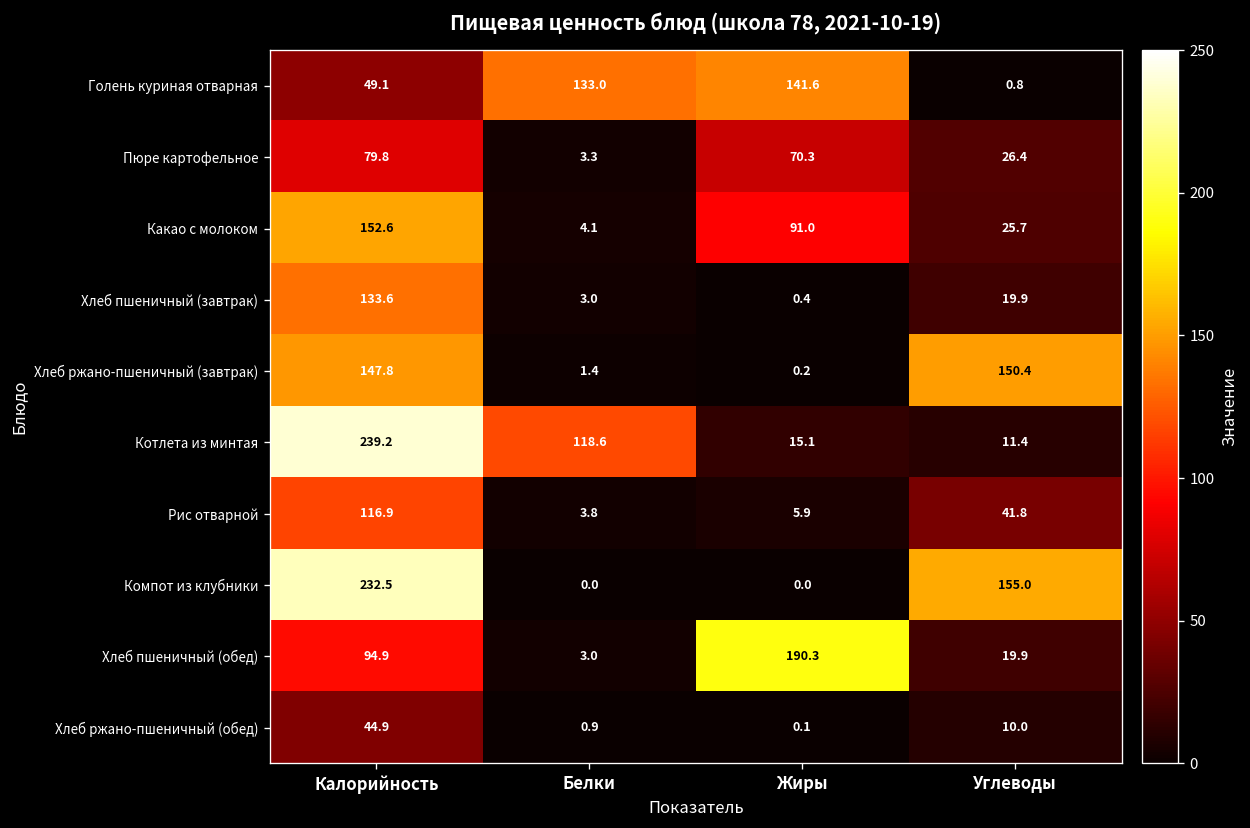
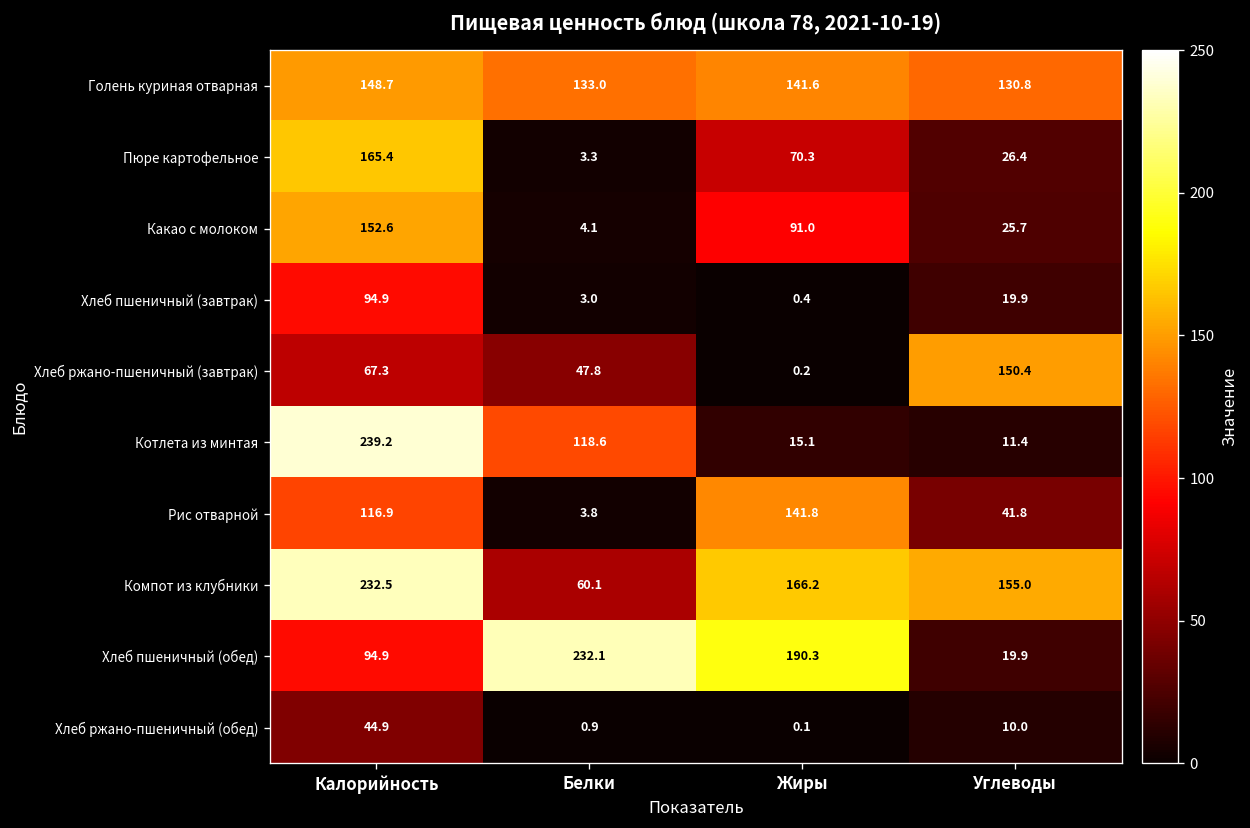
  {
    "Голень куриная отварная": {
-     "Калорийность": 49.1,
+     "Калорийность": 148.7,
      "Белки": 133.0,
      "Жиры": 141.6,
-     "Углеводы": 0.8
+     "Углеводы": 130.8
    },
    "Пюре картофельное": {
-     "Калорийность": 79.8,
+     "Калорийность": 165.4,
      "Белки": 3.3,
      "Жиры": 70.3,
      "Углеводы": 26.4
    },
    "Какао с молоком": {
      "Калорийность": 152.6,
      "Белки": 4.1,
      "Жиры": 91.0,
      "Углеводы": 25.7
    },
    "Хлеб пшеничный (завтрак)": {
-     "Калорийность": 133.6,
+     "Калорийность": 94.9,
      "Белки": 3.0,
      "Жиры": 0.4,
      "Углеводы": 19.9
    },
    "Хлеб ржано-пшеничный (завтрак)": {
-     "Калорийность": 147.8,
-     "Белки": 1.4,
+     "Калорийность": 67.3,
+     "Белки": 47.8,
      "Жиры": 0.2,
      "Углеводы": 150.4
    },
    "Котлета из минтая": {
      "Калорийность": 239.2,
      "Белки": 118.6,
      "Жиры": 15.1,
      "Углеводы": 11.4
    },
    "Рис отварной": {
      "Калорийность": 116.9,
      "Белки": 3.8,
-     "Жиры": 5.9,
+     "Жиры": 141.8,
      "Углеводы": 41.8
    },
    "Компот из клубники": {
      "Калорийность": 232.5,
-     "Белки": 0.0,
-     "Жиры": 0.0,
+     "Белки": 60.1,
+     "Жиры": 166.2,
      "Углеводы": 155.0
    },
    "Хлеб пшеничный (обед)": {
      "Калорийность": 94.9,
-     "Белки": 3.0,
+     "Белки": 232.1,
      "Жиры": 190.3,
      "Углеводы": 19.9
    },
    "Хлеб ржано-пшеничный (обед)": {
      "Калорийность": 44.9,
      "Белки": 0.9,
      "Жиры": 0.1,
      "Углеводы": 10.0
    }
  }
